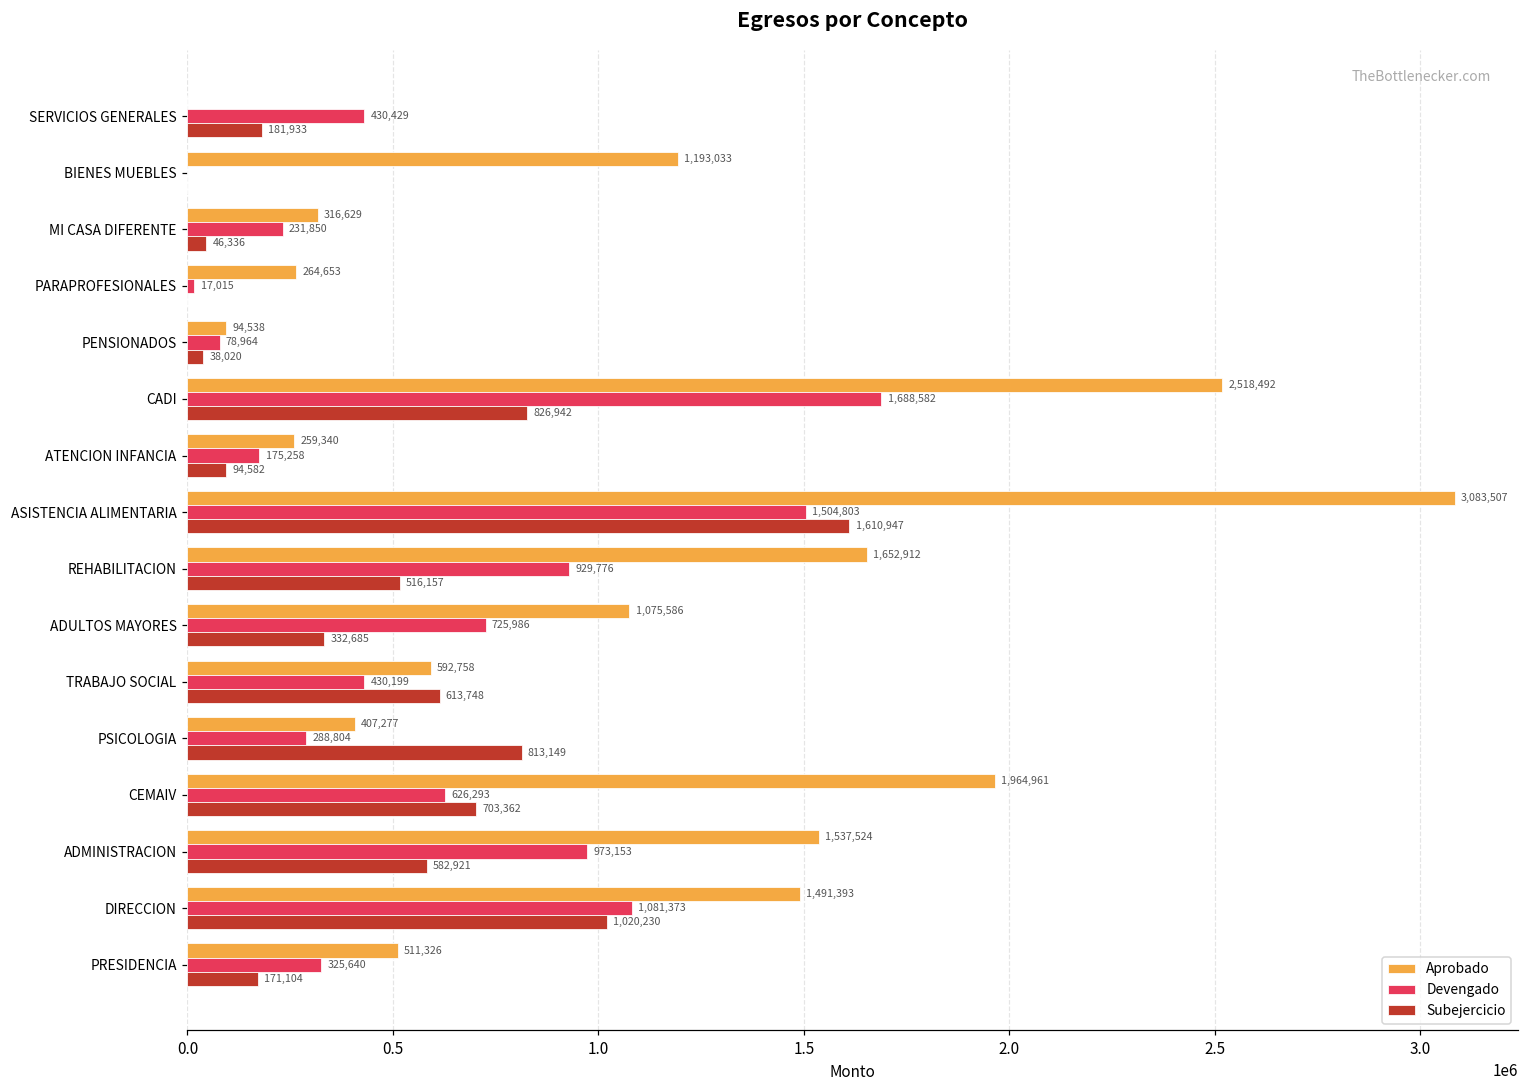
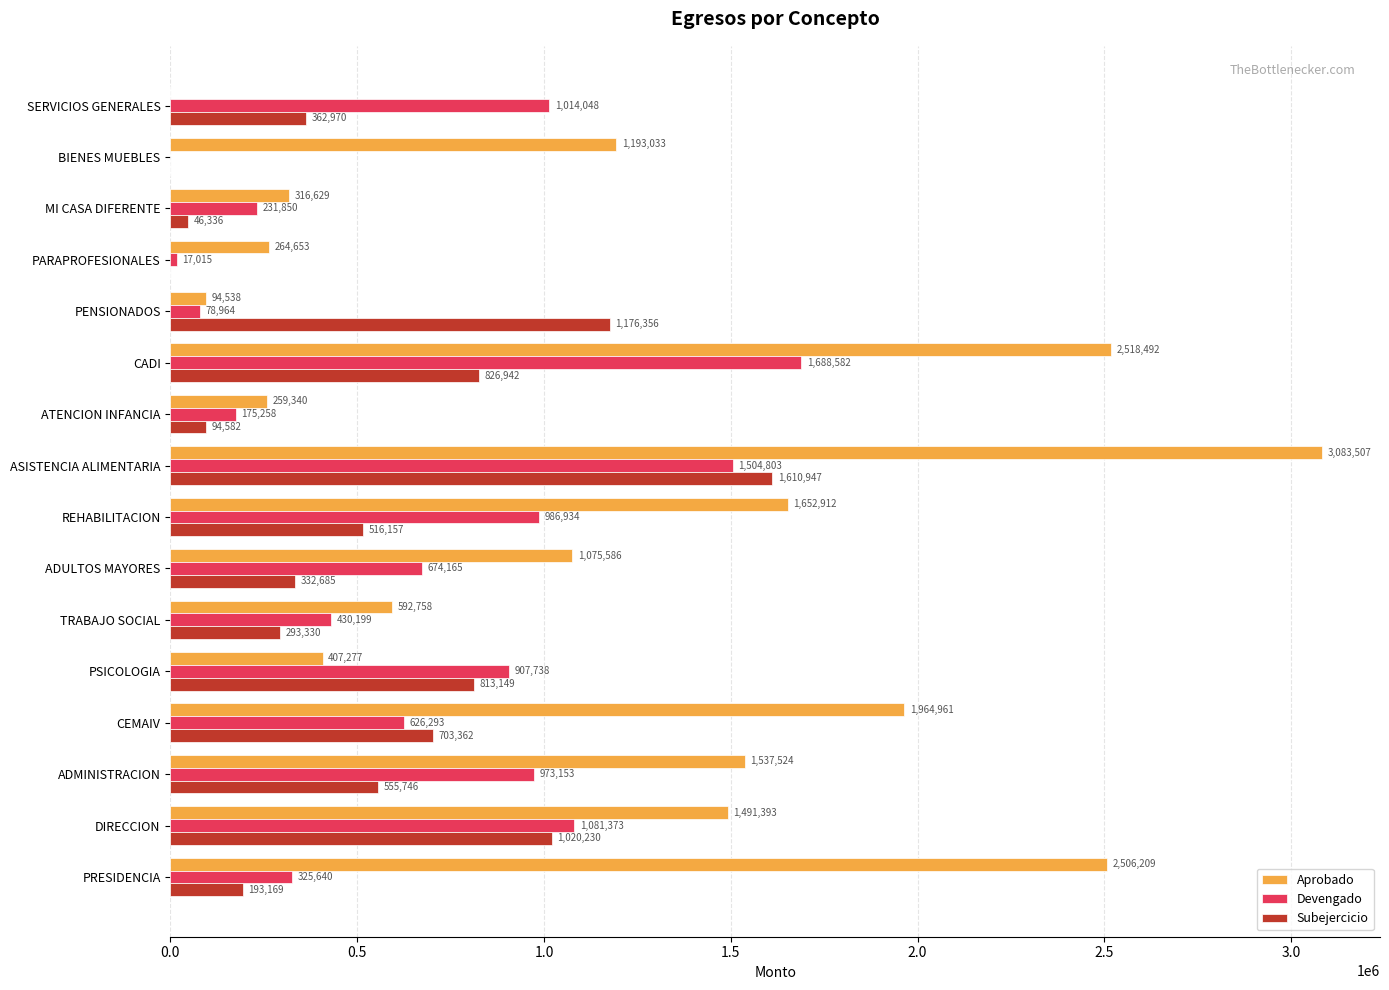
  {
    "Aprobado": {
      "BIENES MUEBLES": "1,193,033",
      "MI CASA DIFERENTE": "316,629",
      "PARAPROFESIONALES": "264,653",
      "PENSIONADOS": "94,538",
      "CADI": "2,518,492",
      "ATENCION INFANCIA": "259,340",
      "ASISTENCIA ALIMENTARIA": "3,083,507",
      "REHABILITACION": "1,652,912",
      "ADULTOS MAYORES": "1,075,586",
      "TRABAJO SOCIAL": "592,758",
      "PSICOLOGIA": "407,277",
      "CEMAIV": "1,964,961",
      "ADMINISTRACION": "1,537,524",
      "DIRECCION": "1,491,393",
-     "PRESIDENCIA": "511,326"
+     "PRESIDENCIA": "2,506,209"
    },
    "Devengado": {
-     "SERVICIOS GENERALES": "430,429",
+     "SERVICIOS GENERALES": "1,014,048",
      "MI CASA DIFERENTE": "231,850",
      "PARAPROFESIONALES": "17,015",
      "PENSIONADOS": "78,964",
      "CADI": "1,688,582",
      "ATENCION INFANCIA": "175,258",
      "ASISTENCIA ALIMENTARIA": "1,504,803",
-     "REHABILITACION": "929,776",
-     "ADULTOS MAYORES": "725,986",
+     "REHABILITACION": "986,934",
+     "ADULTOS MAYORES": "674,165",
      "TRABAJO SOCIAL": "430,199",
-     "PSICOLOGIA": "288,804",
+     "PSICOLOGIA": "907,738",
      "CEMAIV": "626,293",
      "ADMINISTRACION": "973,153",
      "DIRECCION": "1,081,373",
      "PRESIDENCIA": "325,640"
    },
    "Subejercicio": {
-     "SERVICIOS GENERALES": "181,933",
+     "SERVICIOS GENERALES": "362,970",
      "MI CASA DIFERENTE": "46,336",
-     "PENSIONADOS": "38,020",
+     "PENSIONADOS": "1,176,356",
      "CADI": "826,942",
      "ATENCION INFANCIA": "94,582",
      "ASISTENCIA ALIMENTARIA": "1,610,947",
      "REHABILITACION": "516,157",
      "ADULTOS MAYORES": "332,685",
-     "TRABAJO SOCIAL": "613,748",
+     "TRABAJO SOCIAL": "293,330",
      "PSICOLOGIA": "813,149",
      "CEMAIV": "703,362",
-     "ADMINISTRACION": "582,921",
+     "ADMINISTRACION": "555,746",
      "DIRECCION": "1,020,230",
-     "PRESIDENCIA": "171,104"
+     "PRESIDENCIA": "193,169"
    }
  }
